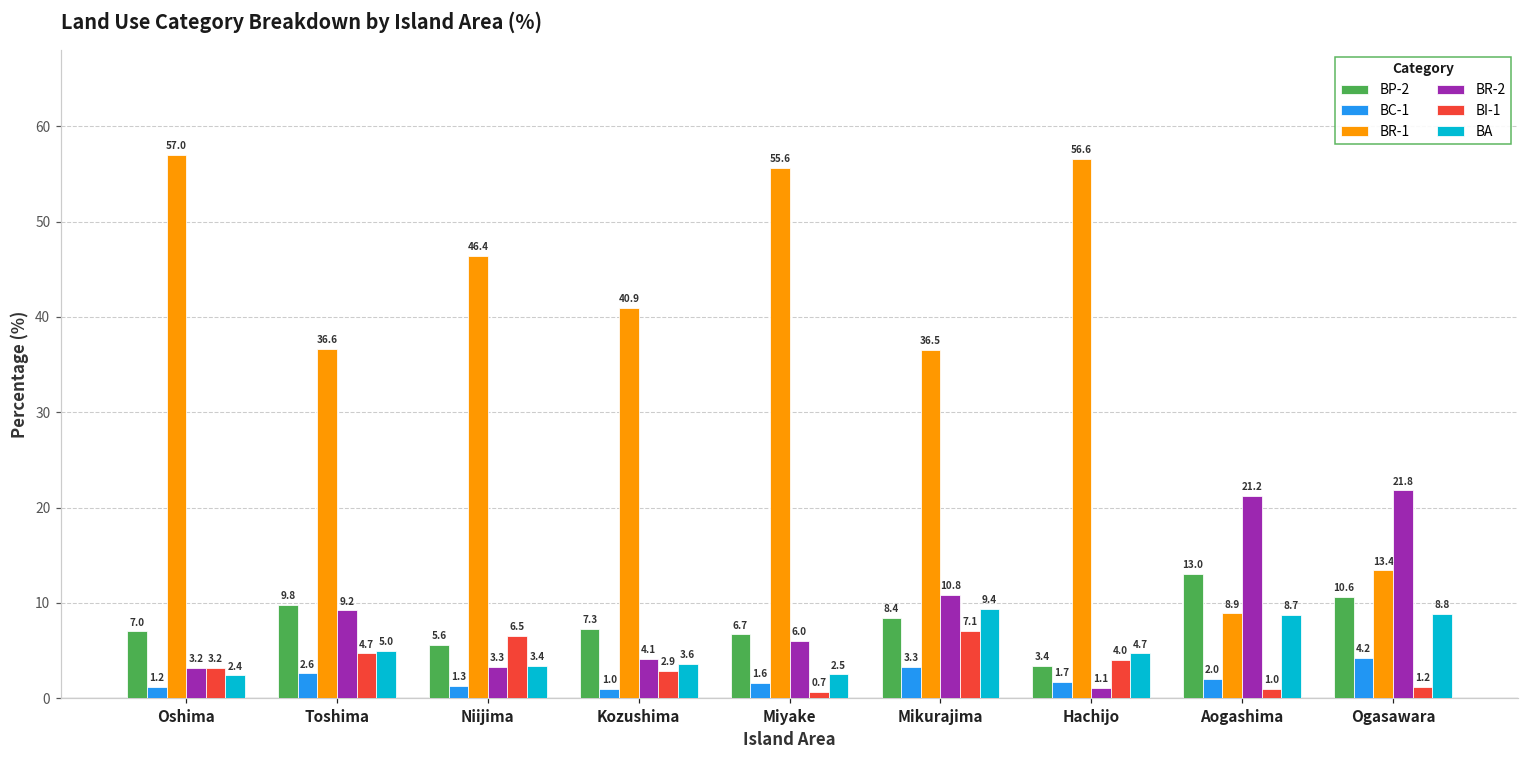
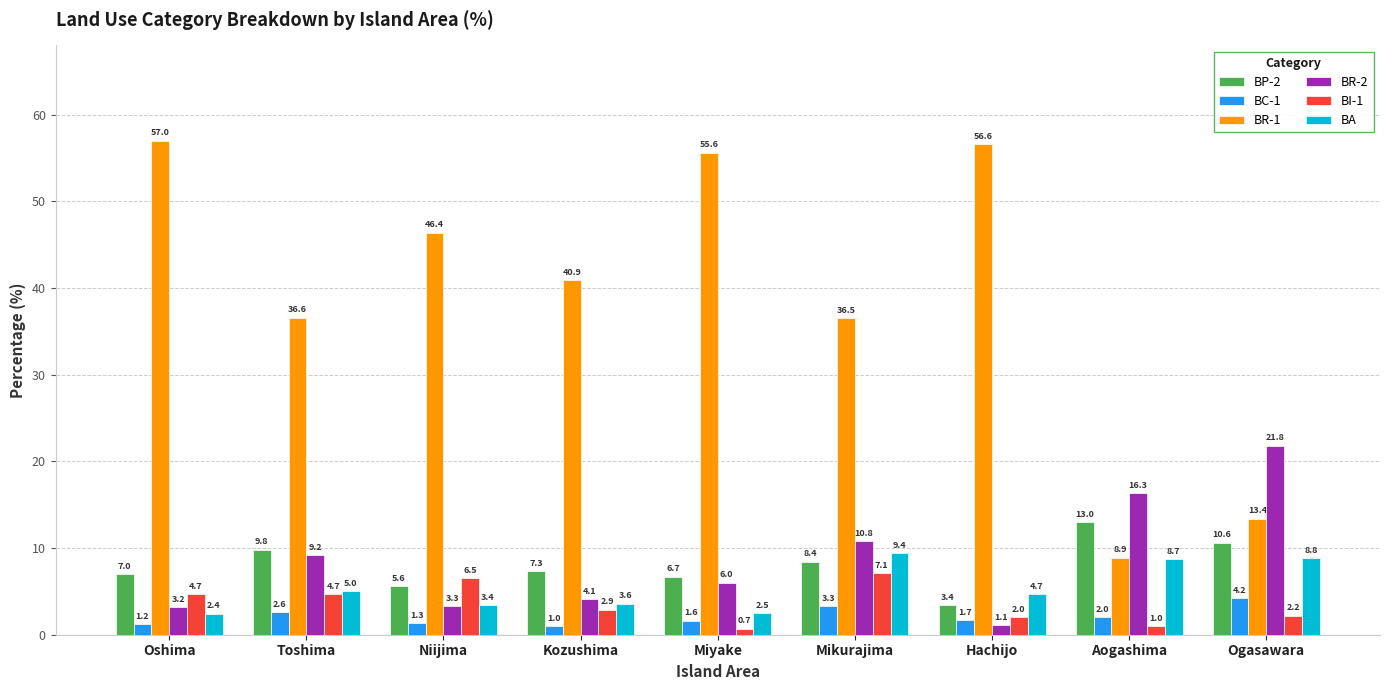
  {
    "BP-2": {
      "Oshima": 7.0,
      "Toshima": 9.8,
      "Niijima": 5.6,
      "Kozushima": 7.3,
      "Miyake": 6.7,
      "Mikurajima": 8.4,
      "Hachijo": 3.4,
      "Aogashima": 13.0,
      "Ogasawara": 10.6
    },
    "BR-1": {
      "Oshima": 57.0,
      "Toshima": 36.6,
      "Niijima": 46.4,
      "Kozushima": 40.9,
      "Miyake": 55.6,
      "Mikurajima": 36.5,
      "Hachijo": 56.6,
      "Aogashima": 8.9,
      "Ogasawara": 13.4
    },
    "BR-2": {
      "Oshima": 3.2,
      "Toshima": 9.2,
      "Niijima": 3.3,
      "Kozushima": 4.1,
      "Miyake": 6.0,
      "Mikurajima": 10.8,
      "Hachijo": 1.1,
-     "Aogashima": 21.2,
+     "Aogashima": 16.3,
      "Ogasawara": 21.8
    },
    "BI-1": {
-     "Oshima": 3.2,
+     "Oshima": 4.7,
      "Toshima": 4.7,
      "Niijima": 6.5,
      "Kozushima": 2.9,
      "Miyake": 0.7,
      "Mikurajima": 7.1,
-     "Hachijo": 4.0,
+     "Hachijo": 2.0,
      "Aogashima": 1.0,
-     "Ogasawara": 1.2
+     "Ogasawara": 2.2
    }
  }
